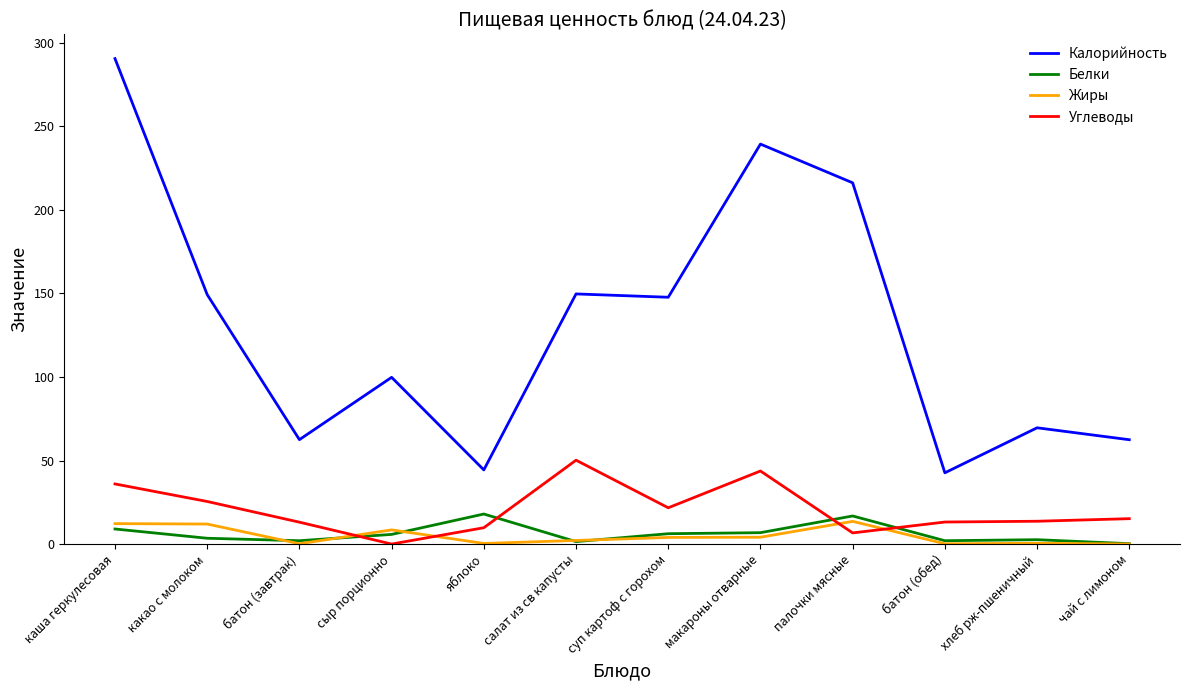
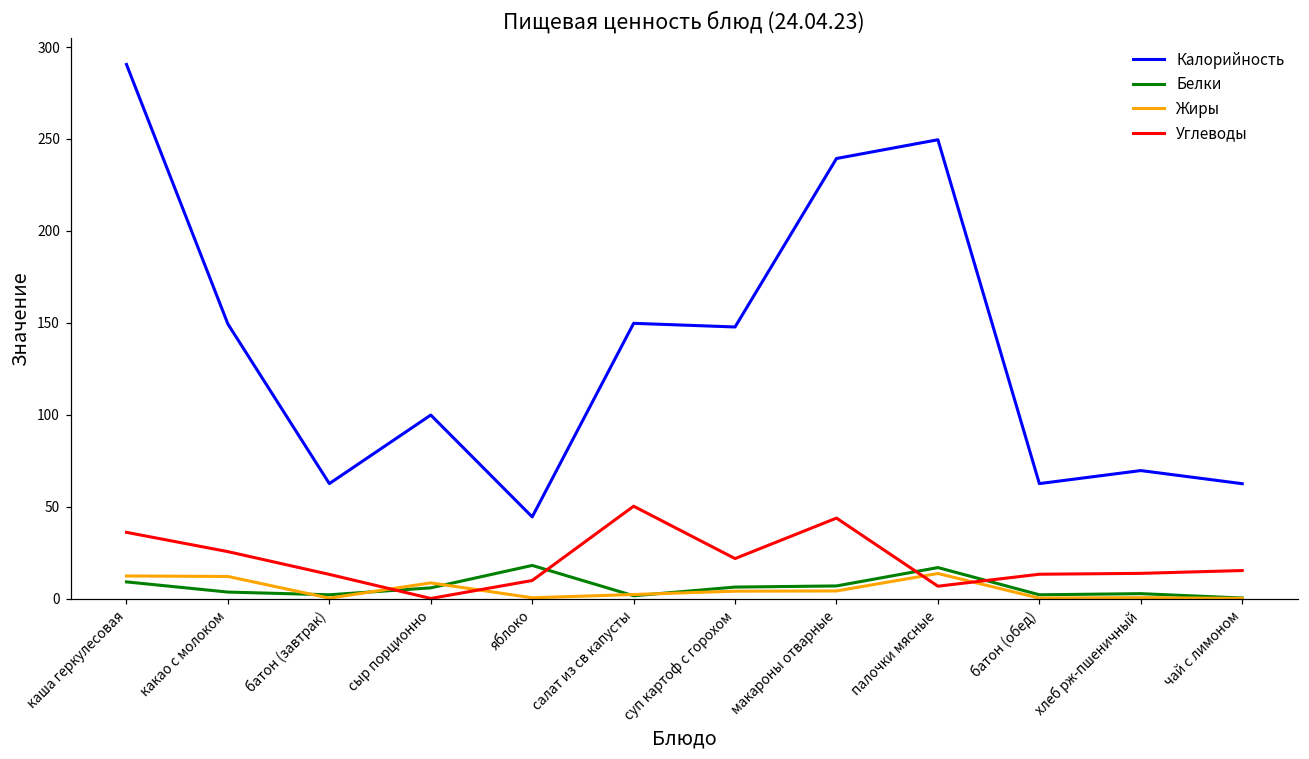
  {
    "Калорийность": {
      "каша геркулесовая": 291,
      "какао с молоком": 149,
      "батон (завтрак)": 63,
      "сыр порционно": 100,
      "яблоко": 44,
      "салат из св капусты": 150,
      "суп картоф с горохом": 148,
      "макароны отварные": 239,
-     "палочки мясные": 216,
-     "батон (обед)": 43,
+     "палочки мясные": 250,
+     "батон (обед)": 63,
      "хлеб рж-пшеничный": 70,
      "чай с лимоном": 62
    },
    "Белки": {
      "каша геркулесовая": 9,
      "какао с молоком": 4,
      "батон (завтрак)": 2,
      "сыр порционно": 6,
      "яблоко": 18,
      "суп картоф с горохом": 6,
      "макароны отварные": 7,
      "палочки мясные": 17,
      "батон (обед)": 2,
      "хлеб рж-пшеничный": 3
    },
    "Жиры": {
      "каша геркулесовая": 12,
      "какао с молоком": 12,
      "батон (завтрак)": 0,
      "сыр порционно": 9,
      "яблоко": 0,
      "суп картоф с горохом": 4,
      "макароны отварные": 4,
      "палочки мясные": 14,
      "батон (обед)": 0,
      "хлеб рж-пшеничный": 0
    },
    "Углеводы": {
      "каша геркулесовая": 36,
      "какао с молоком": 26,
      "батон (завтрак)": 13,
      "сыр порционно": 0,
      "яблоко": 10,
      "салат из св капусты": 50,
      "суп картоф с горохом": 22,
      "макароны отварные": 44,
      "палочки мясные": 7,
      "батон (обед)": 13,
      "хлеб рж-пшеничный": 14,
      "чай с лимоном": 15
    }
  }
